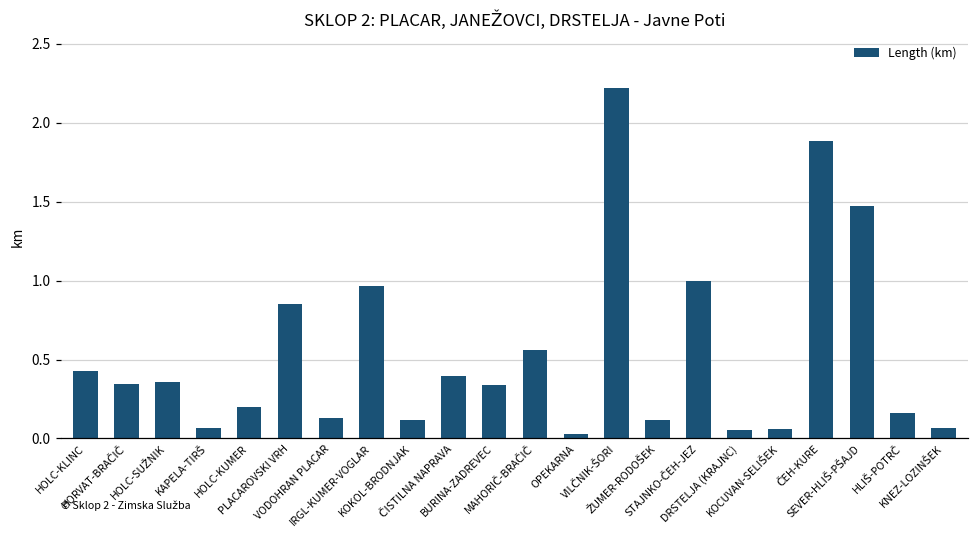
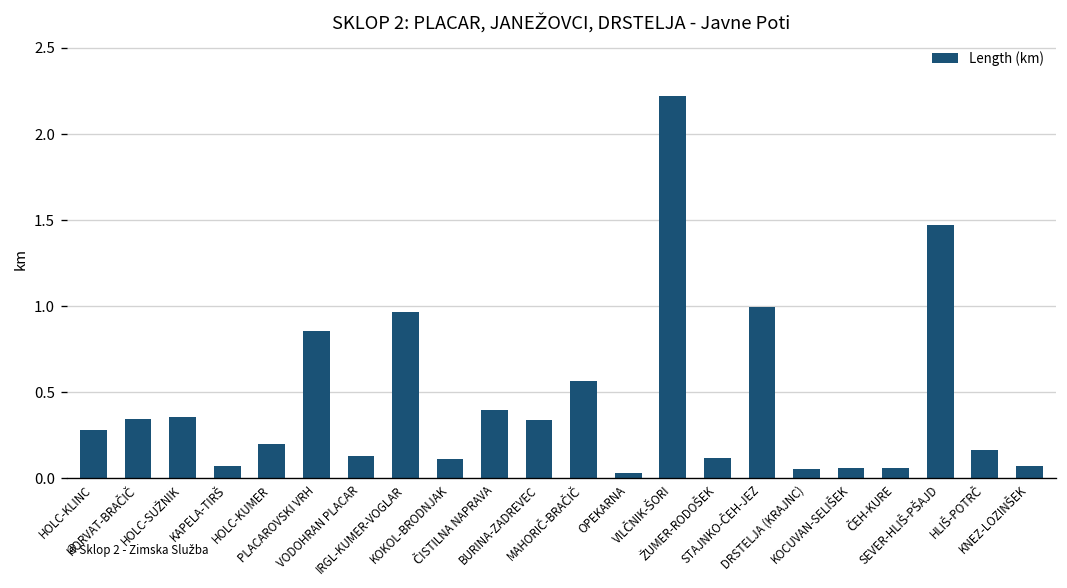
  {
-   "HOLC-KLINC": 0.43,
+   "HOLC-KLINC": 0.28,
    "HORVAT-BRAČIČ": 0.34,
    "HOLC-SUŽNIK": 0.36,
    "KAPELA-TIRŠ": 0.07,
    "HOLC-KUMER": 0.20,
    "PLACAROVSKI VRH": 0.85,
    "VODOHRAN PLACAR": 0.13,
    "IRGL-KUMER-VOGLAR": 0.97,
    "KOKOL-BRODNJAK": 0.12,
    "ČISTILNA NAPRAVA": 0.39,
    "BURINA-ZADREVEC": 0.34,
    "MAHORIČ-BRAČIČ": 0.56,
    "OPEKARNA": 0.03,
    "VILČNIK-ŠORI": 2.22,
    "ŽUMER-RODOŠEK": 0.12,
    "STAJNKO-ČEH-JEZ": 1.00,
    "DRSTELJA (KRAJNC)": 0.05,
    "KOCUVAN-SELIŠEK": 0.06,
-   "ČEH-KURE": 1.88,
+   "ČEH-KURE": 0.06,
    "SEVER-HLIŠ-PŠAJD": 1.47,
    "HLIŠ-POTRČ": 0.16,
    "KNEZ-LOZINŠEK": 0.07
  }
